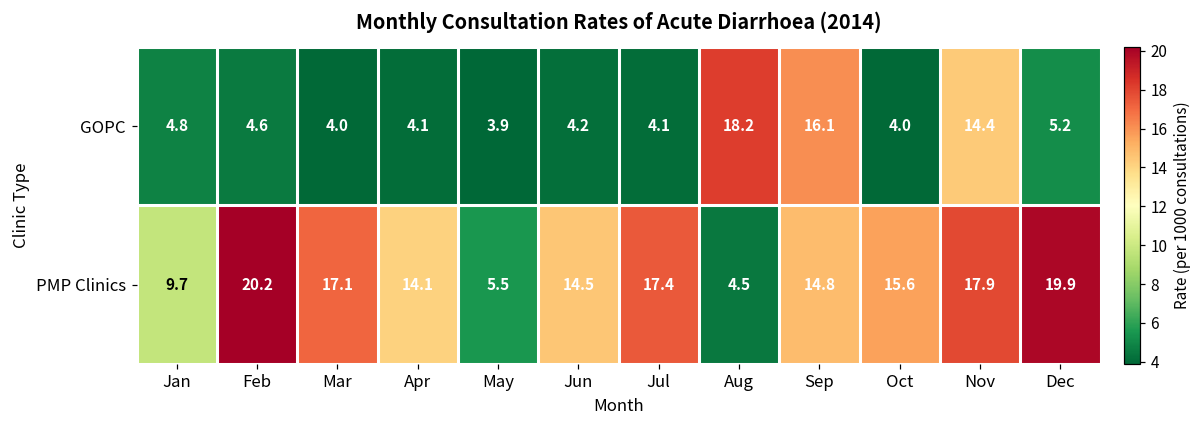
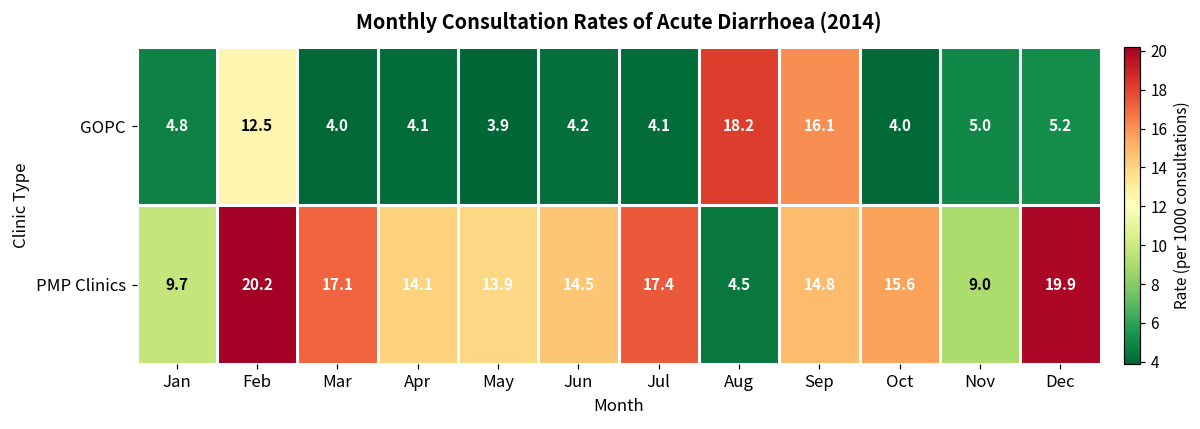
  {
    "GOPC": {
      "Jan": 4.8,
-     "Feb": 4.6,
+     "Feb": 12.5,
      "Mar": 4.0,
      "Apr": 4.1,
      "May": 3.9,
      "Jun": 4.2,
      "Jul": 4.1,
      "Aug": 18.2,
      "Sep": 16.1,
      "Oct": 4.0,
-     "Nov": 14.4,
+     "Nov": 5.0,
      "Dec": 5.2
    },
    "PMP Clinics": {
      "Jan": 9.7,
      "Feb": 20.2,
      "Mar": 17.1,
      "Apr": 14.1,
-     "May": 5.5,
+     "May": 13.9,
      "Jun": 14.5,
      "Jul": 17.4,
      "Aug": 4.5,
      "Sep": 14.8,
      "Oct": 15.6,
-     "Nov": 17.9,
+     "Nov": 9.0,
      "Dec": 19.9
    }
  }
